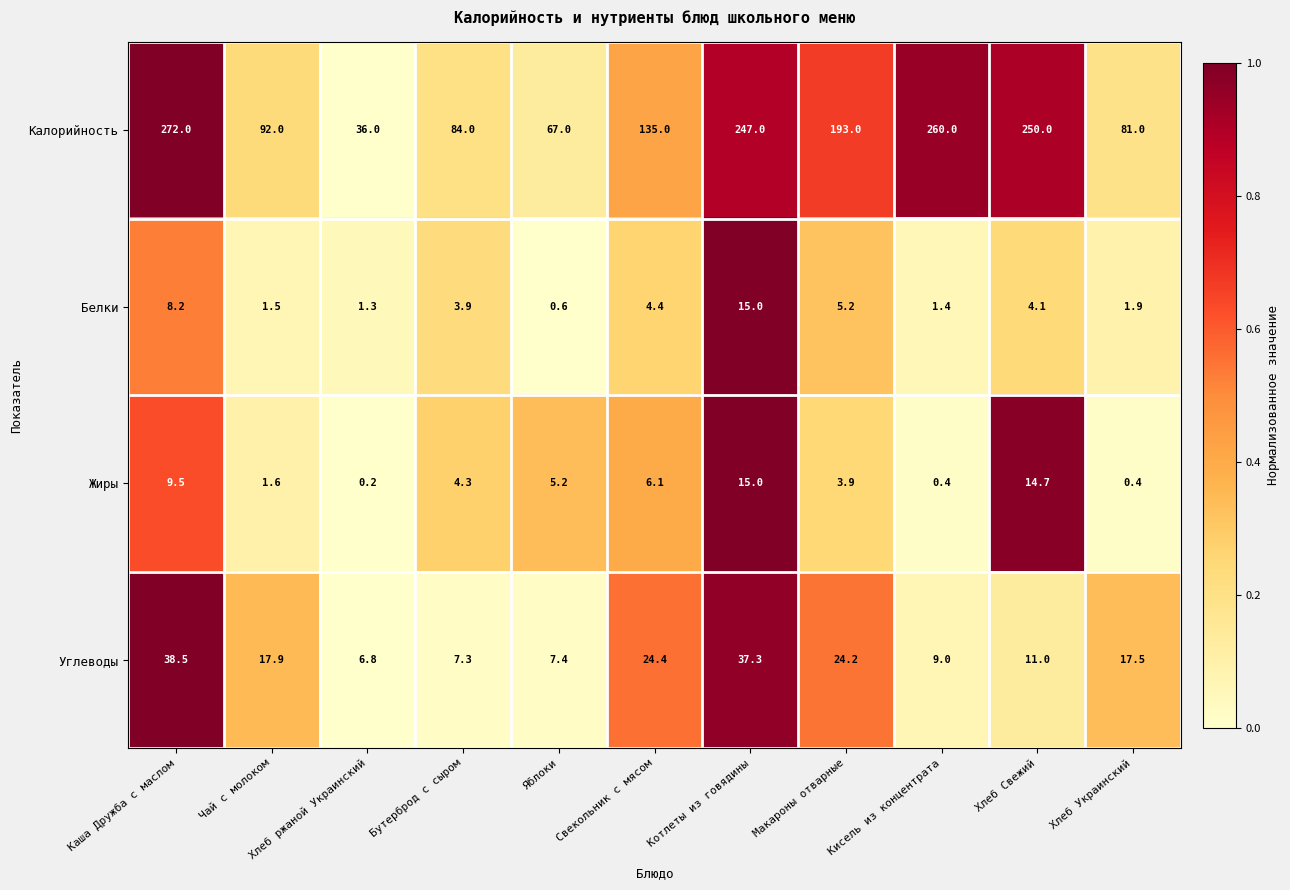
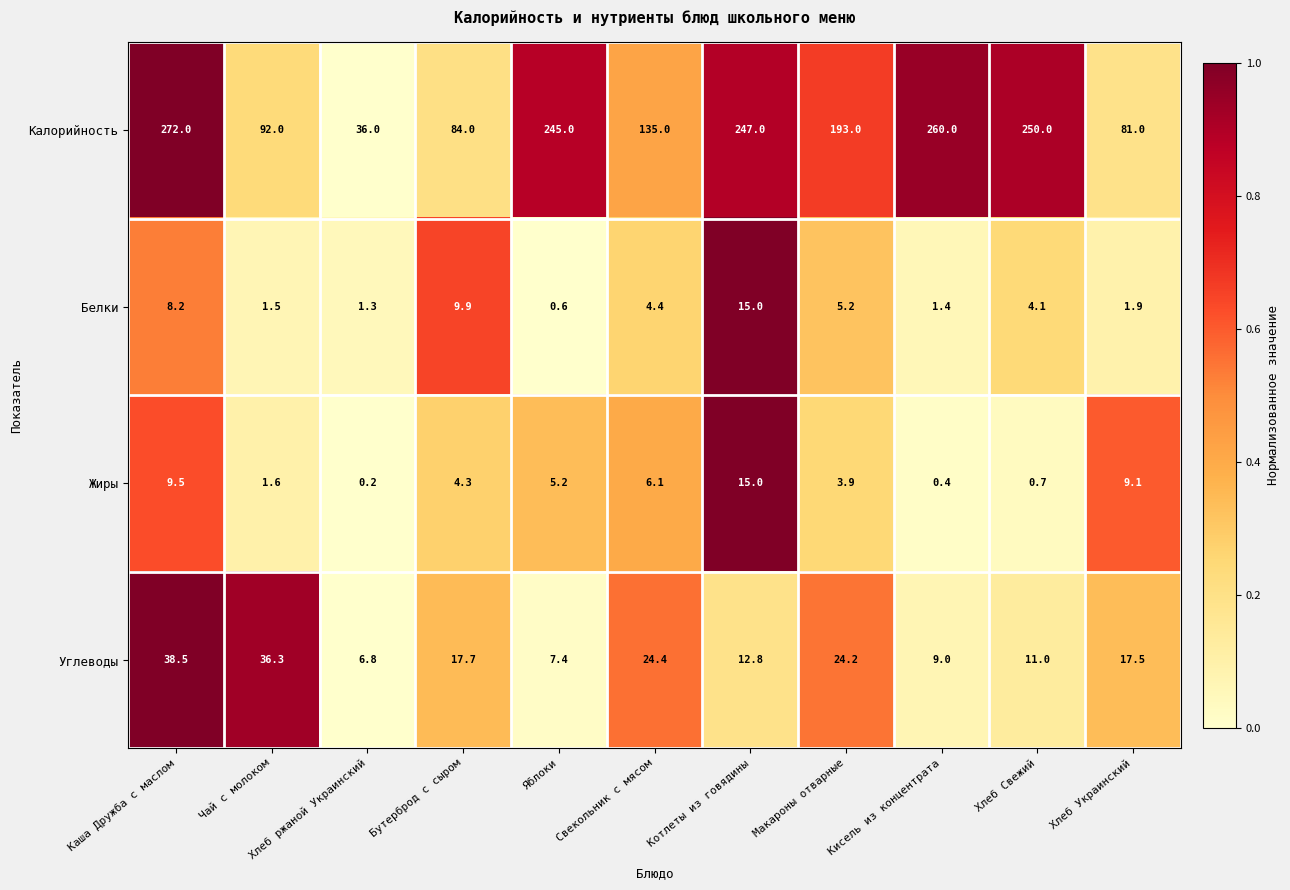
  {
    "Калорийность": {
      "Каша Дружба с маслом": 272.0,
      "Чай с молоком": 92.0,
      "Хлеб ржаной Украинский": 36.0,
      "Бутерброд с сыром": 84.0,
-     "Яблоки": 67.0,
+     "Яблоки": 245.0,
      "Свекольник с мясом": 135.0,
      "Котлеты из говядины": 247.0,
      "Макароны отварные": 193.0,
      "Кисель из концентрата": 260.0,
      "Хлеб Свежий": 250.0,
      "Хлеб Украинский": 81.0
    },
    "Белки": {
      "Каша Дружба с маслом": 8.2,
      "Чай с молоком": 1.5,
      "Хлеб ржаной Украинский": 1.3,
-     "Бутерброд с сыром": 3.9,
+     "Бутерброд с сыром": 9.9,
      "Яблоки": 0.6,
      "Свекольник с мясом": 4.4,
      "Котлеты из говядины": 15.0,
      "Макароны отварные": 5.2,
      "Кисель из концентрата": 1.4,
      "Хлеб Свежий": 4.1,
      "Хлеб Украинский": 1.9
    },
    "Жиры": {
      "Каша Дружба с маслом": 9.5,
      "Чай с молоком": 1.6,
      "Хлеб ржаной Украинский": 0.2,
      "Бутерброд с сыром": 4.3,
      "Яблоки": 5.2,
      "Свекольник с мясом": 6.1,
      "Котлеты из говядины": 15.0,
      "Макароны отварные": 3.9,
      "Кисель из концентрата": 0.4,
-     "Хлеб Свежий": 14.7,
-     "Хлеб Украинский": 0.4
+     "Хлеб Свежий": 0.7,
+     "Хлеб Украинский": 9.1
    },
    "Углеводы": {
      "Каша Дружба с маслом": 38.5,
-     "Чай с молоком": 17.9,
+     "Чай с молоком": 36.3,
      "Хлеб ржаной Украинский": 6.8,
-     "Бутерброд с сыром": 7.3,
+     "Бутерброд с сыром": 17.7,
      "Яблоки": 7.4,
      "Свекольник с мясом": 24.4,
-     "Котлеты из говядины": 37.3,
+     "Котлеты из говядины": 12.8,
      "Макароны отварные": 24.2,
      "Кисель из концентрата": 9.0,
      "Хлеб Свежий": 11.0,
      "Хлеб Украинский": 17.5
    }
  }
